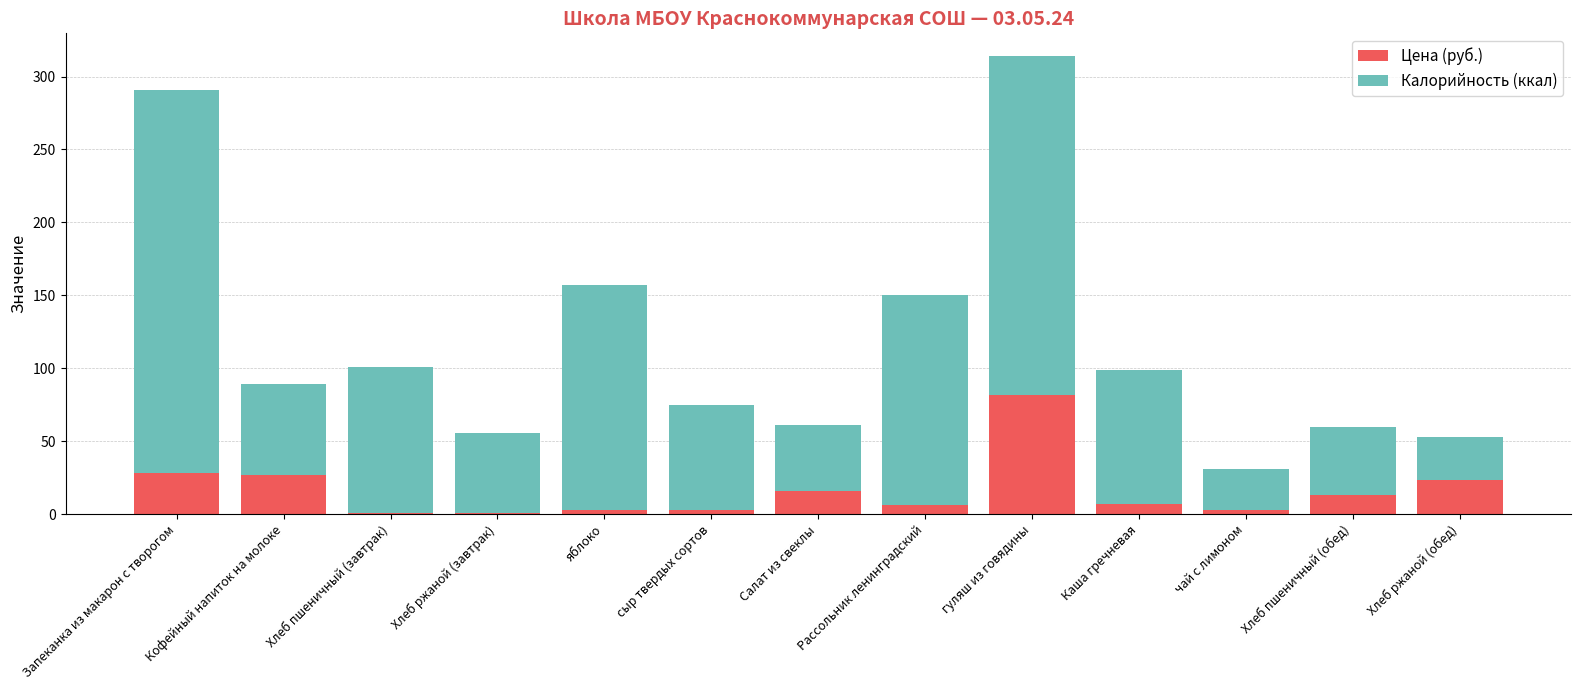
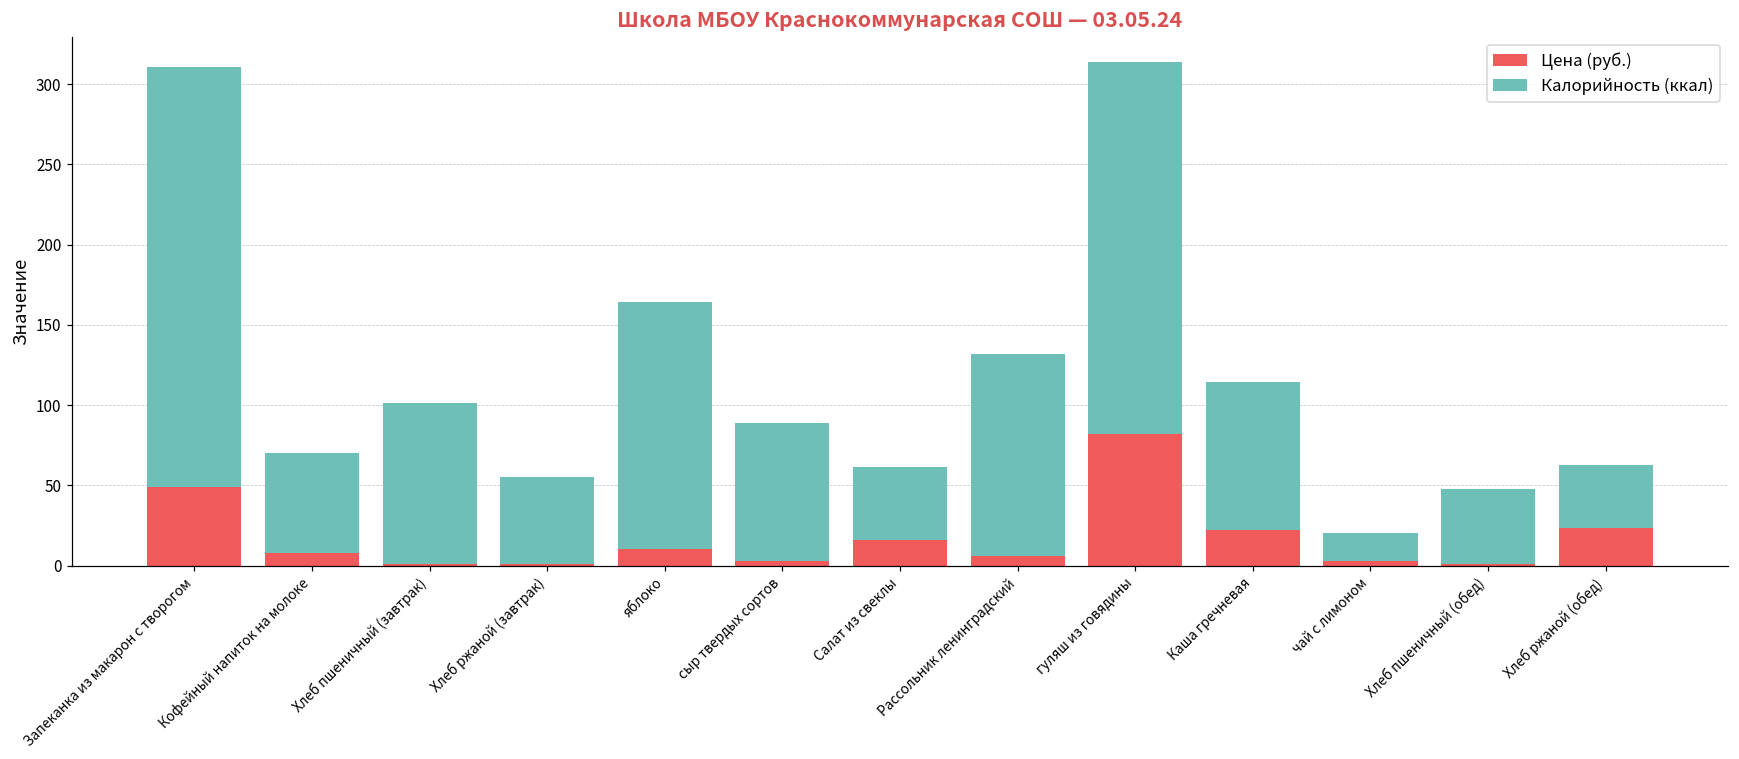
  {
    "Цена (руб.)": {
-     "Запеканка из макарон с творогом": 28,
-     "Кофейный напиток на молоке": 27,
-     "яблоко": 3,
+     "Запеканка из макарон с творогом": 49,
+     "Кофейный напиток на молоке": 8,
+     "яблоко": 10,
      "сыр твердых сортов": 3,
      "Салат из свеклы": 16,
      "Рассольник ленинградский": 6,
      "гуляш из говядины": 82,
-     "Каша гречневая": 7,
+     "Каша гречневая": 22,
      "чай с лимоном": 3,
-     "Хлеб пшеничный (обед)": 13,
+     "Хлеб пшеничный (обед)": 1,
      "Хлеб ржаной (обед)": 23
    },
    "Калорийность (ккал)": {
      "Запеканка из макарон с творогом": 262,
      "Кофейный напиток на молоке": 62,
      "Хлеб пшеничный (завтрак)": 100,
      "Хлеб ржаной (завтрак)": 55,
      "яблоко": 154,
-     "сыр твердых сортов": 72,
+     "сыр твердых сортов": 86,
      "Салат из свеклы": 46,
-     "Рассольник ленинградский": 144,
+     "Рассольник ленинградский": 125,
      "гуляш из говядины": 232,
      "Каша гречневая": 92,
-     "чай с лимоном": 28,
+     "чай с лимоном": 18,
      "Хлеб пшеничный (обед)": 47,
-     "Хлеб ржаной (обед)": 30
+     "Хлеб ржаной (обед)": 40
    }
  }
